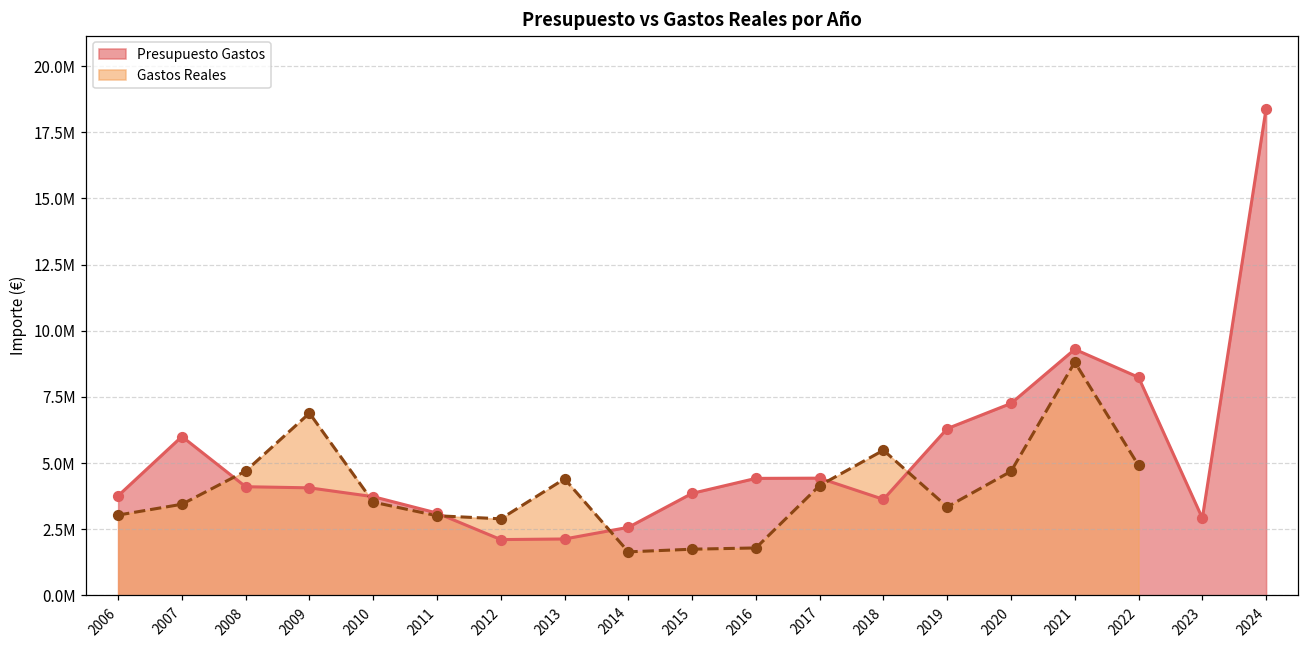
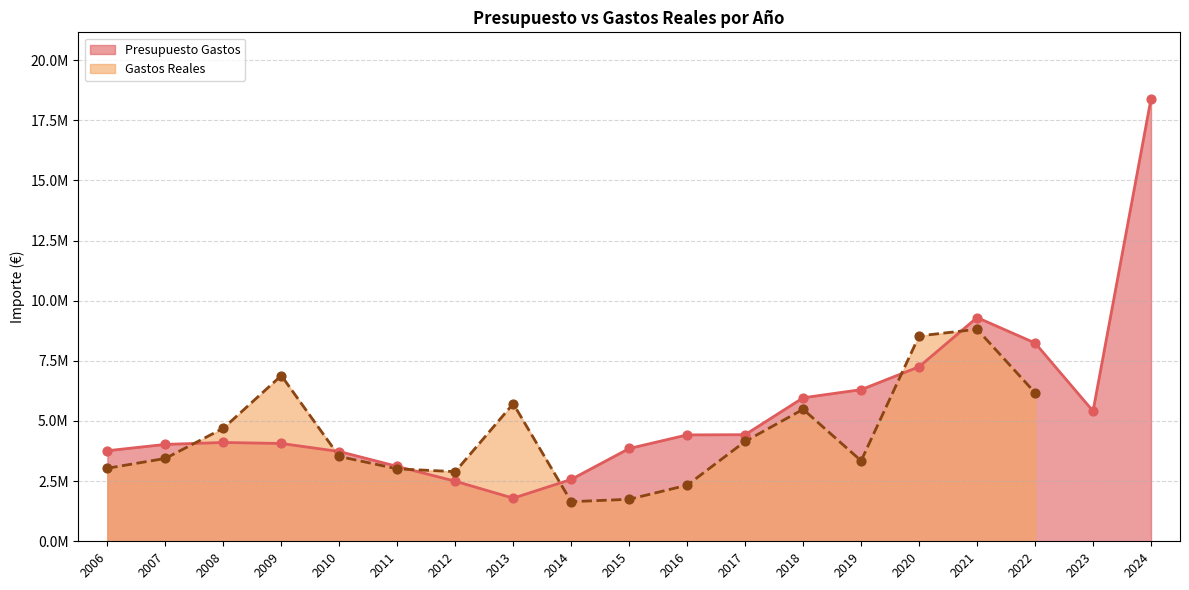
  {
    "Presupuesto Gastos": {
      "2006": 3800000,
-     "2007": 6000000,
+     "2007": 4000000,
      "2008": 4100000,
      "2009": 4100000,
      "2010": 3700000,
-     "2012": 2100000,
-     "2013": 2100000,
+     "2012": 2500000,
+     "2013": 1800000,
      "2014": 2600000,
      "2015": 3900000,
      "2016": 4400000,
      "2017": 4400000,
-     "2018": 3600000,
+     "2018": 6000000,
      "2019": 6300000,
      "2020": 7300000,
      "2021": 9300000,
      "2022": 8200000,
-     "2023": 2900000,
+     "2023": 5400000,
      "2024": 18400000
    },
    "Gastos Reales": {
      "2006": 3000000,
      "2007": 3400000,
      "2008": 4700000,
      "2009": 6900000,
      "2010": 3500000,
      "2012": 2900000,
-     "2013": 4400000,
+     "2013": 5700000,
      "2014": 1600000,
      "2015": 1700000,
-     "2016": 1800000,
+     "2016": 2300000,
      "2017": 4200000,
      "2018": 5500000,
      "2019": 3300000,
-     "2020": 4700000,
+     "2020": 8500000,
      "2021": 8800000,
-     "2022": 4900000
+     "2022": 6200000
    }
  }
